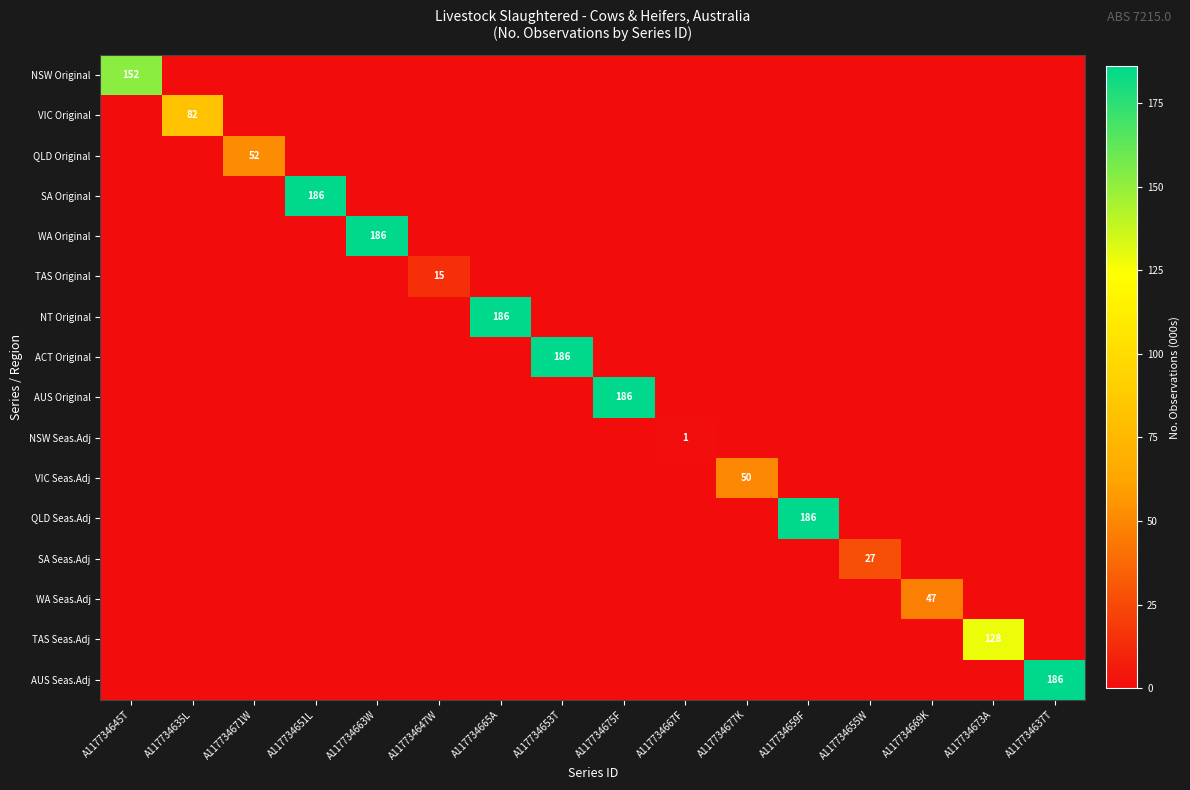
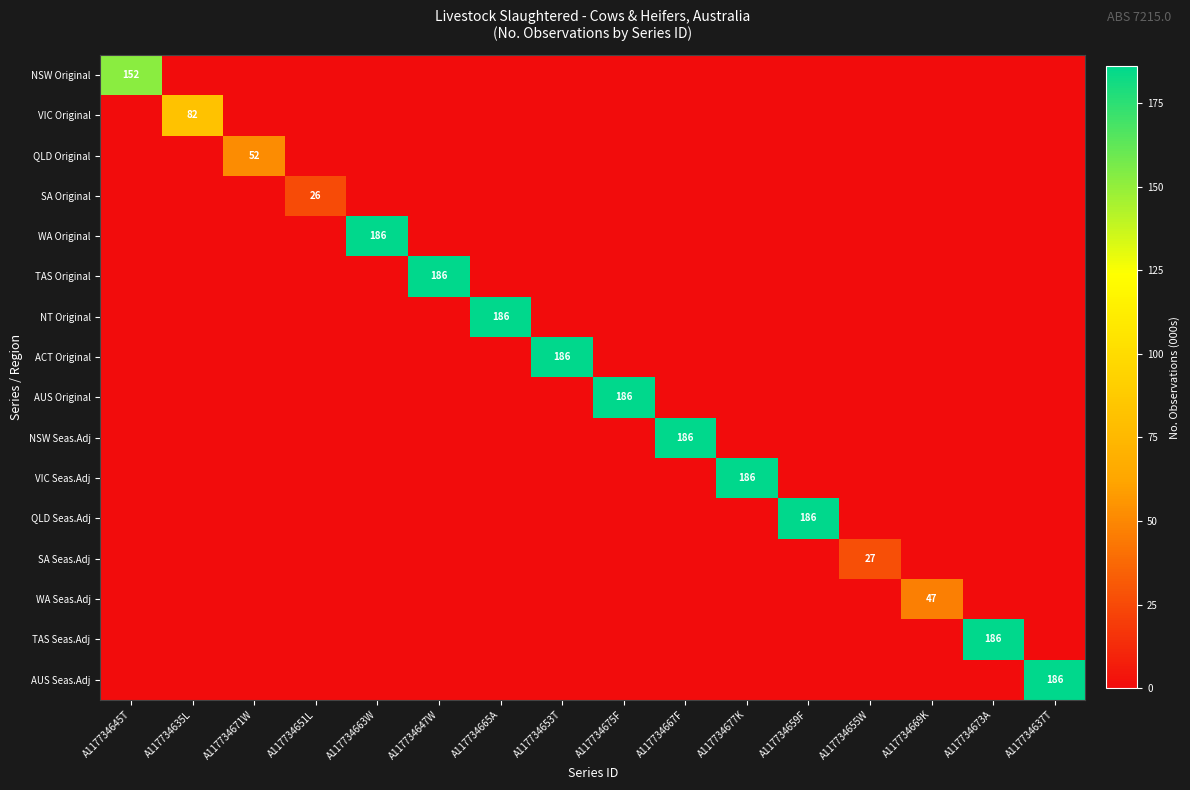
  {
    "NSW Original": {
      "A117734645T": 152
    },
    "VIC Original": {
      "A117734635L": 82
    },
    "QLD Original": {
      "A117734671W": 52
    },
    "SA Original": {
-     "A117734651L": 186
+     "A117734651L": 26
    },
    "WA Original": {
      "A117734663W": 186
    },
    "TAS Original": {
-     "A117734647W": 15
+     "A117734647W": 186
    },
    "NT Original": {
      "A117734665A": 186
    },
    "ACT Original": {
      "A117734653T": 186
    },
    "AUS Original": {
      "A117734675F": 186
    },
    "NSW Seas.Adj": {
-     "A117734667F": 1
+     "A117734667F": 186
    },
    "VIC Seas.Adj": {
-     "A117734677K": 50
+     "A117734677K": 186
    },
    "QLD Seas.Adj": {
      "A117734659F": 186
    },
    "SA Seas.Adj": {
      "A117734655W": 27
    },
    "WA Seas.Adj": {
      "A117734669K": 47
    },
    "TAS Seas.Adj": {
-     "A117734673A": 128
+     "A117734673A": 186
    },
    "AUS Seas.Adj": {
      "A117734637T": 186
    }
  }
